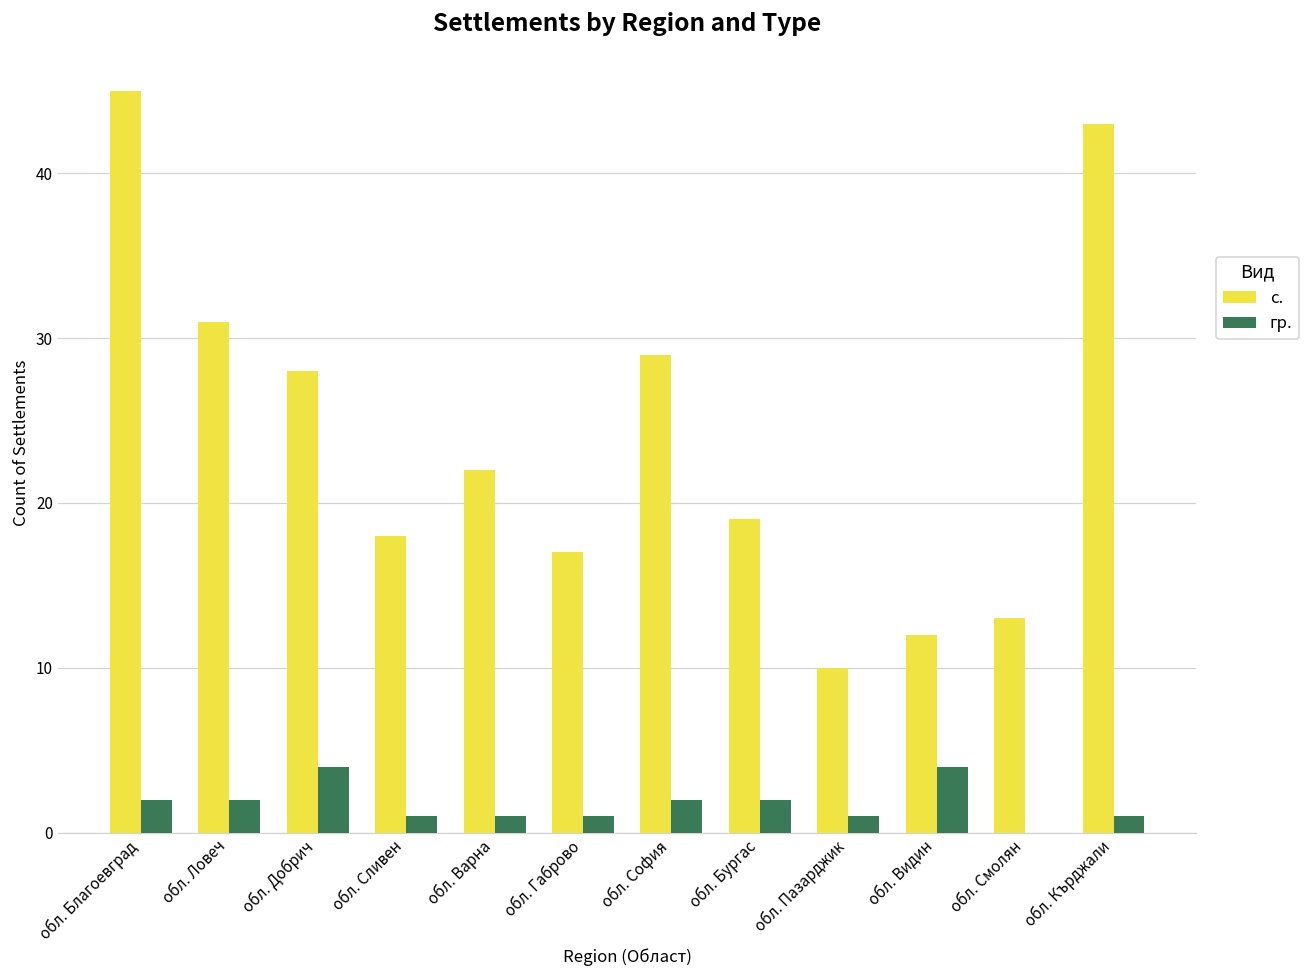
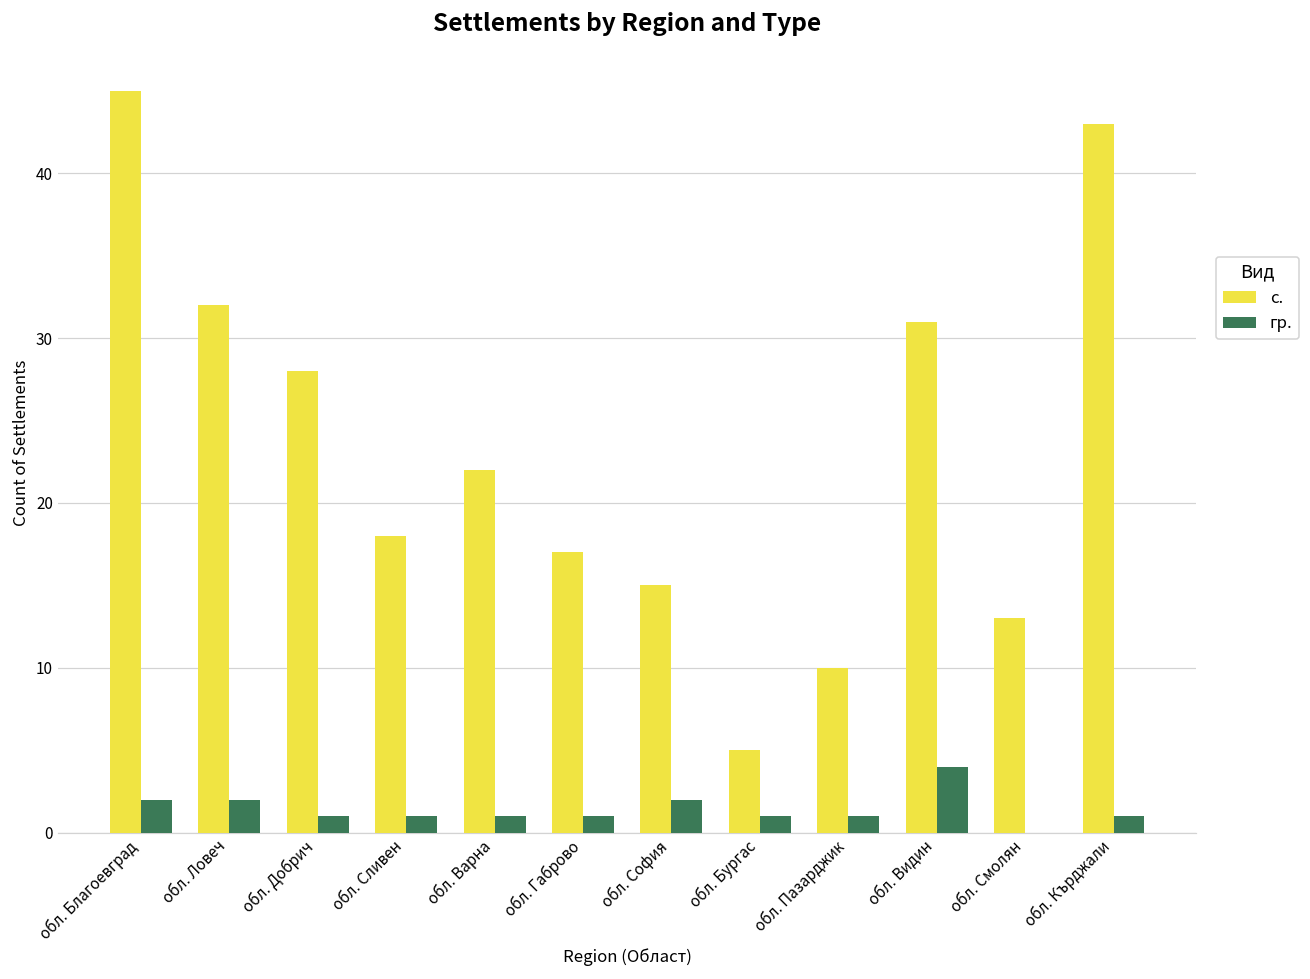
  {
    "с.": {
      "обл. Благоевград": 45,
-     "обл. Ловеч": 31,
+     "обл. Ловеч": 32,
      "обл. Добрич": 28,
      "обл. Сливен": 18,
      "обл. Варна": 22,
      "обл. Габрово": 17,
-     "обл. София": 29,
-     "обл. Бургас": 19,
+     "обл. София": 15,
+     "обл. Бургас": 5,
      "обл. Пазарджик": 10,
-     "обл. Видин": 12,
+     "обл. Видин": 31,
      "обл. Смолян": 13,
      "обл. Кърджали": 43
    },
    "гр.": {
      "обл. Благоевград": 2,
      "обл. Ловеч": 2,
-     "обл. Добрич": 4,
+     "обл. Добрич": 1,
      "обл. Сливен": 1,
      "обл. Варна": 1,
      "обл. Габрово": 1,
      "обл. София": 2,
-     "обл. Бургас": 2,
+     "обл. Бургас": 1,
      "обл. Пазарджик": 1,
      "обл. Видин": 4,
      "обл. Смолян": 0,
      "обл. Кърджали": 1
    }
  }
